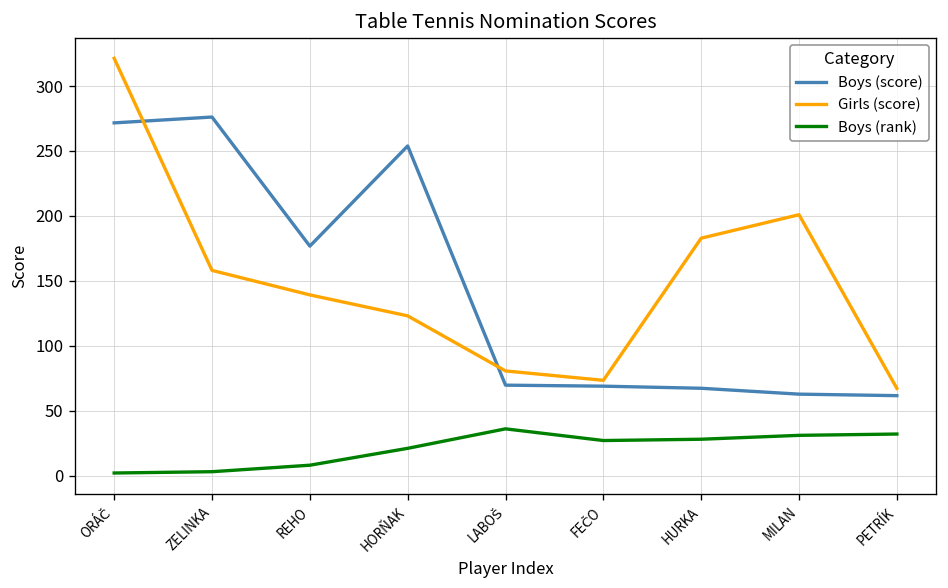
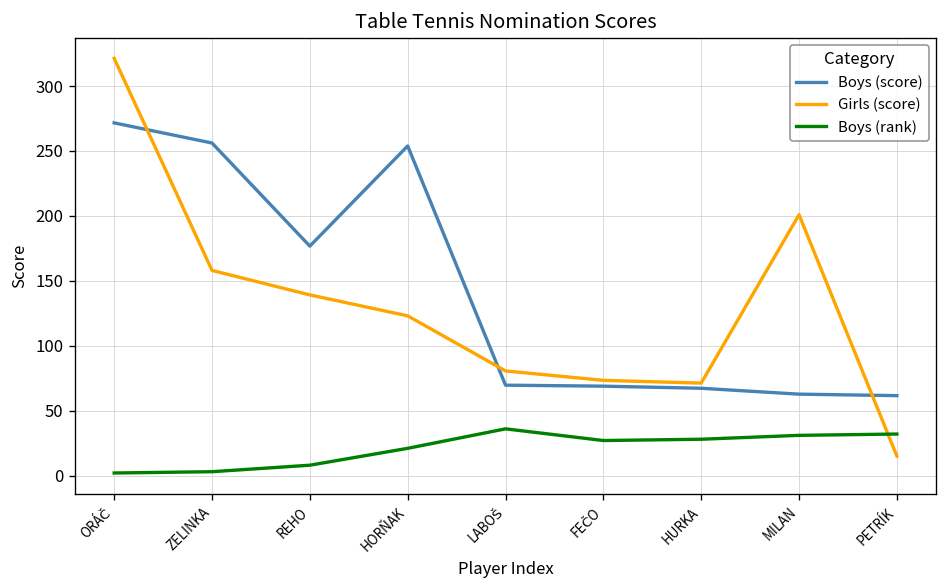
  {
    "Boys (score)": {
      "ORÁČ": 272,
-     "ZELINKA": 276,
+     "ZELINKA": 256,
      "REHO": 177,
      "HORŇAK": 254,
      "LABOŠ": 70,
      "FEČO": 69,
      "HURKA": 67,
      "MILAN": 63,
      "PETRÍK": 62
    },
    "Girls (score)": {
      "ORÁČ": 321,
      "ZELINKA": 158,
      "REHO": 139,
      "HORŇAK": 123,
      "LABOŠ": 81,
      "FEČO": 73,
-     "HURKA": 183,
+     "HURKA": 71,
      "MILAN": 201,
-     "PETRÍK": 67
+     "PETRÍK": 15
    },
    "Boys (rank)": {
      "ORÁČ": 2,
      "ZELINKA": 3,
      "REHO": 8,
      "HORŇAK": 21,
      "LABOŠ": 36,
      "FEČO": 27,
      "HURKA": 28,
      "MILAN": 31,
      "PETRÍK": 32
    }
  }
